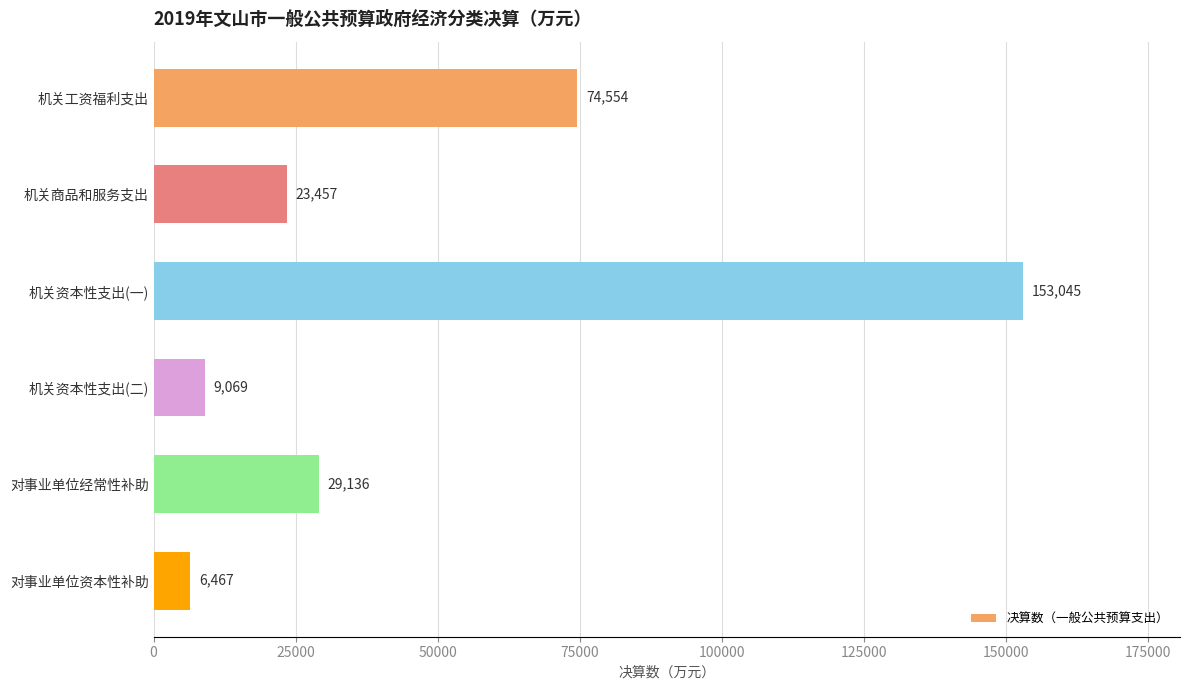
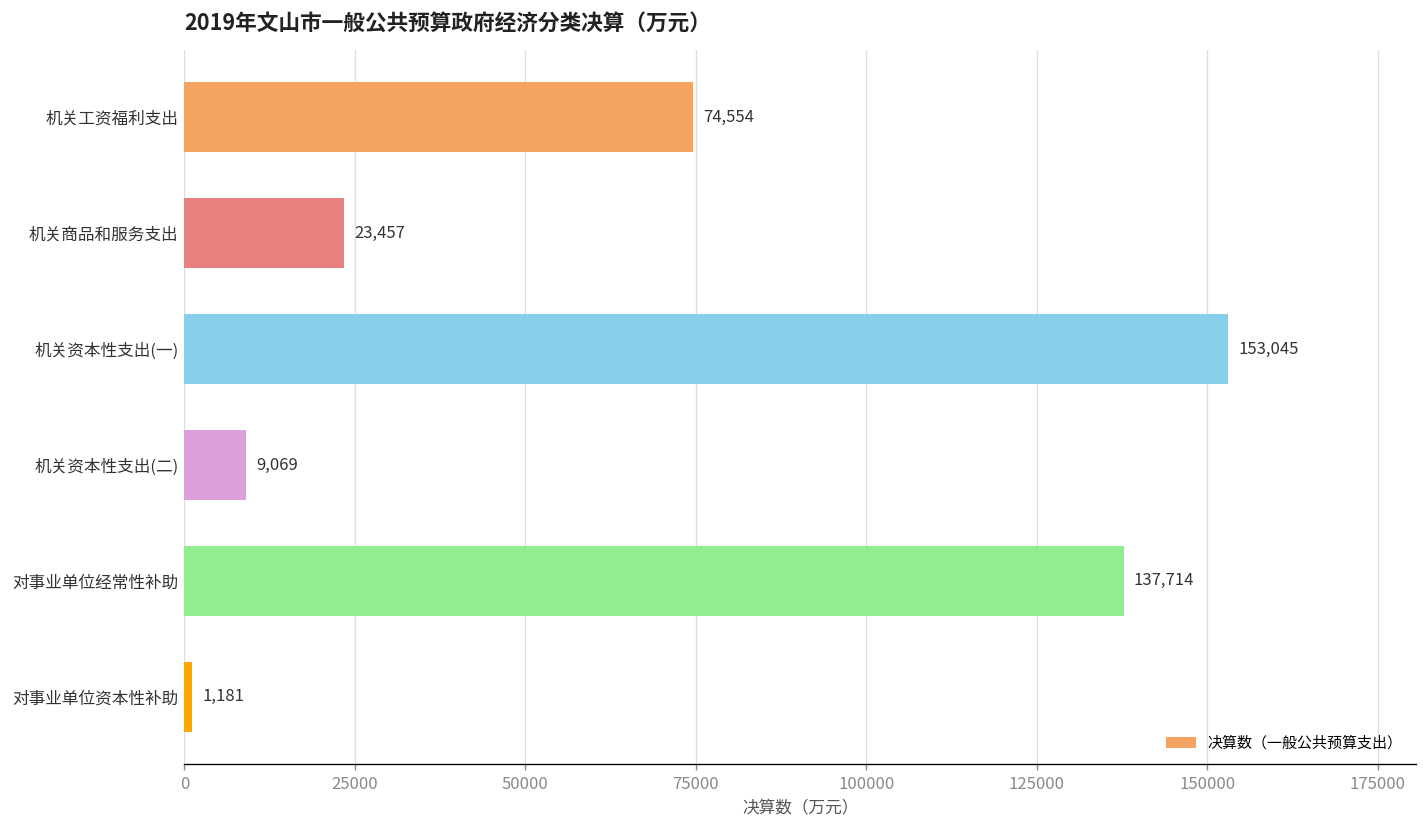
  {
    "机关工资福利支出": "74,554",
    "机关商品和服务支出": "23,457",
    "机关资本性支出(一)": "153,045",
    "机关资本性支出(二)": "9,069",
-   "对事业单位经常性补助": "29,136",
-   "对事业单位资本性补助": "6,467"
+   "对事业单位经常性补助": "137,714",
+   "对事业单位资本性补助": "1,181"
  }
